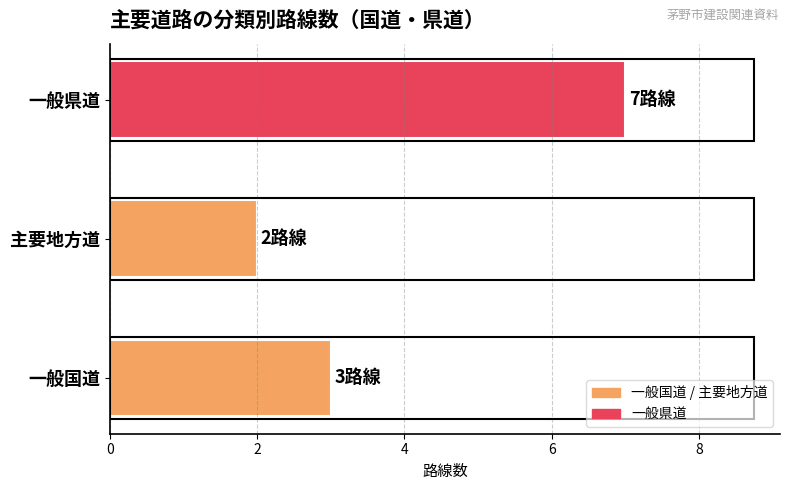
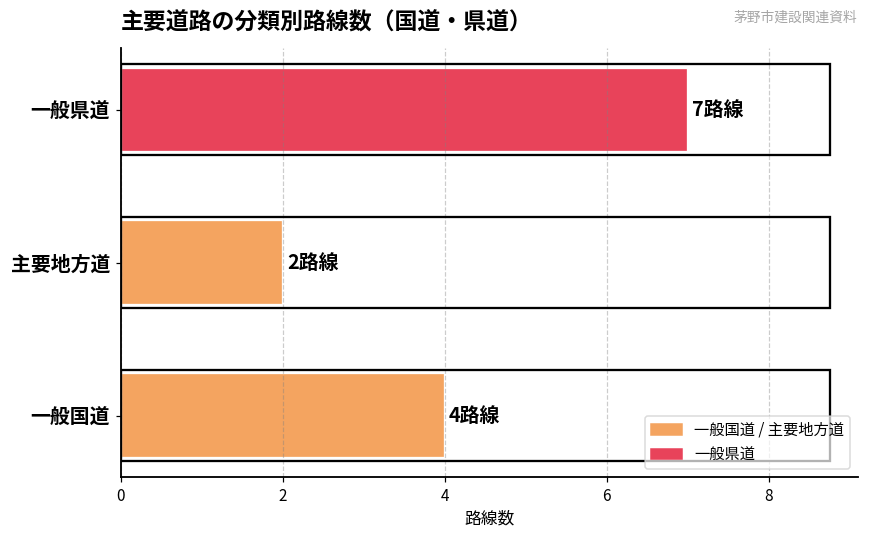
  {
    "一般県道": 7,
    "主要地方道": 2,
-   "一般国道": 3
+   "一般国道": 4
  }
